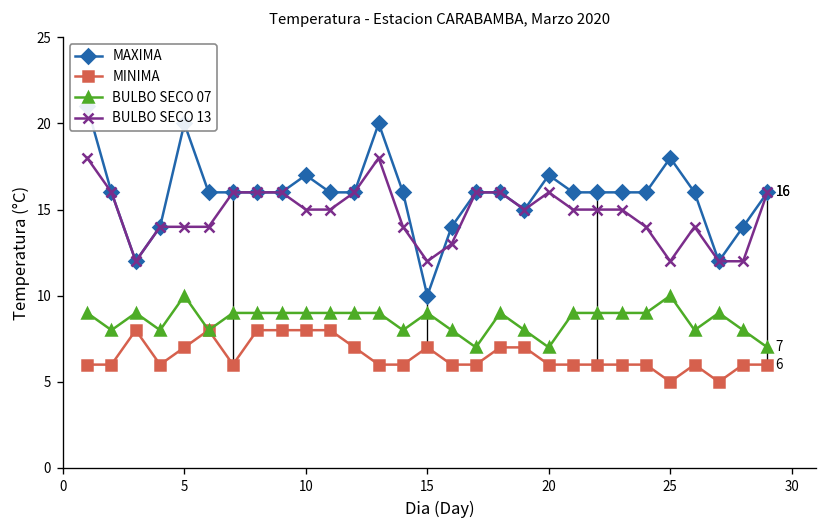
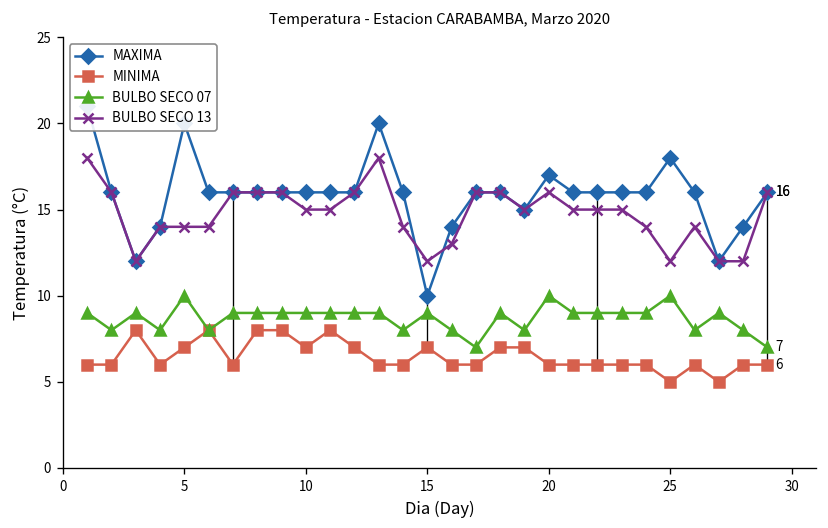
  {
    "MAXIMA": {
      "5": 20,
-     "10": 17,
+     "10": 16,
      "20": 17,
      "25": 18
    },
    "MINIMA": {
      "5": 7,
-     "10": 8,
+     "10": 7,
      "20": 6,
      "25": 5
    },
    "BULBO SECO 07": {
      "5": 10,
      "10": 9,
      "15": 9,
-     "20": 7,
+     "20": 10,
      "25": 10
    },
    "BULBO SECO 13": {
      "5": 14,
      "10": 15,
      "15": 12,
      "20": 16,
      "25": 12
    }
  }
